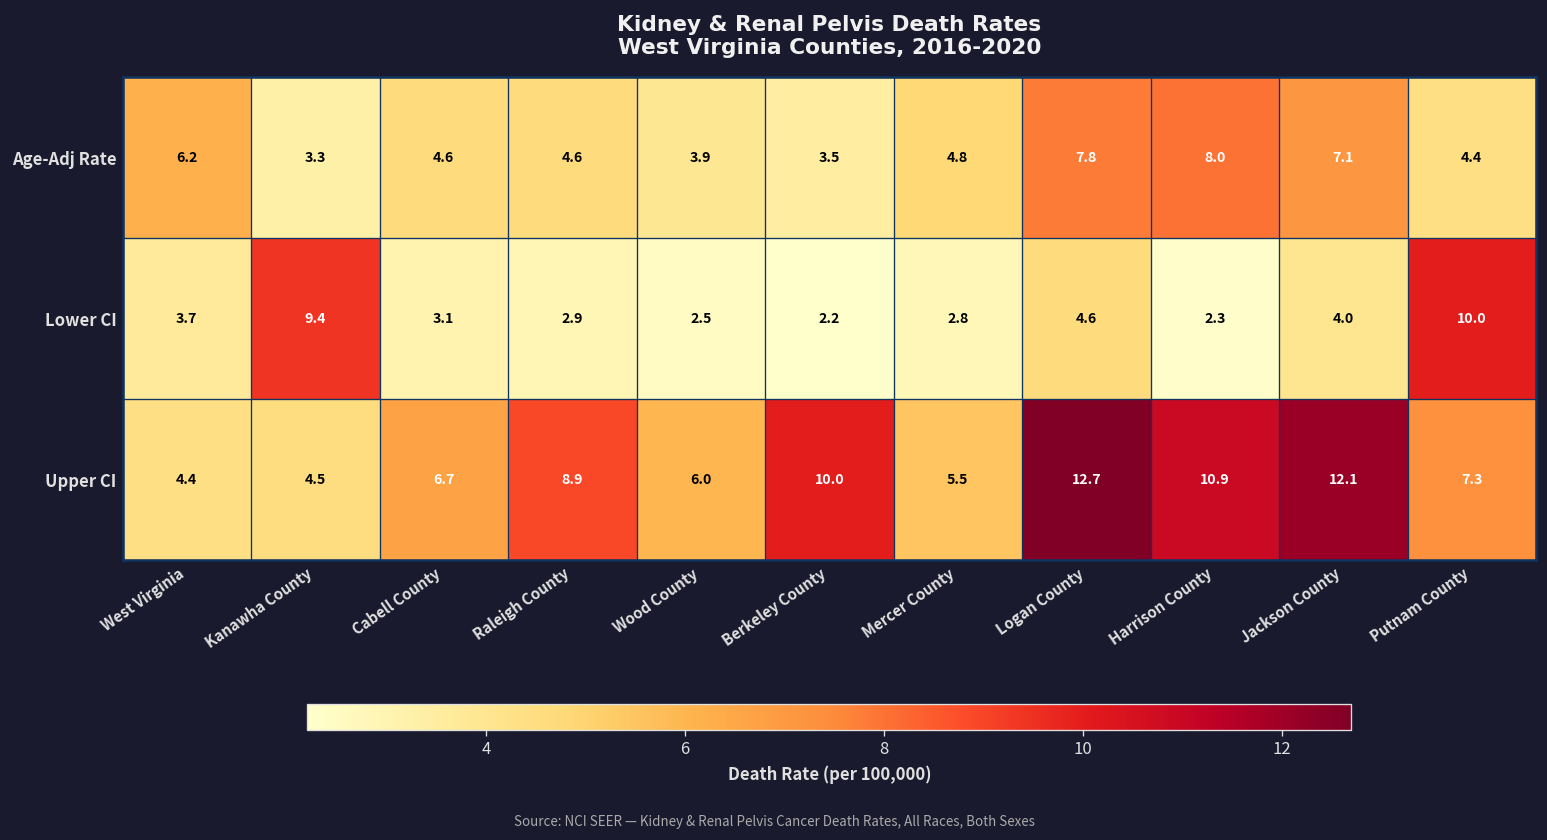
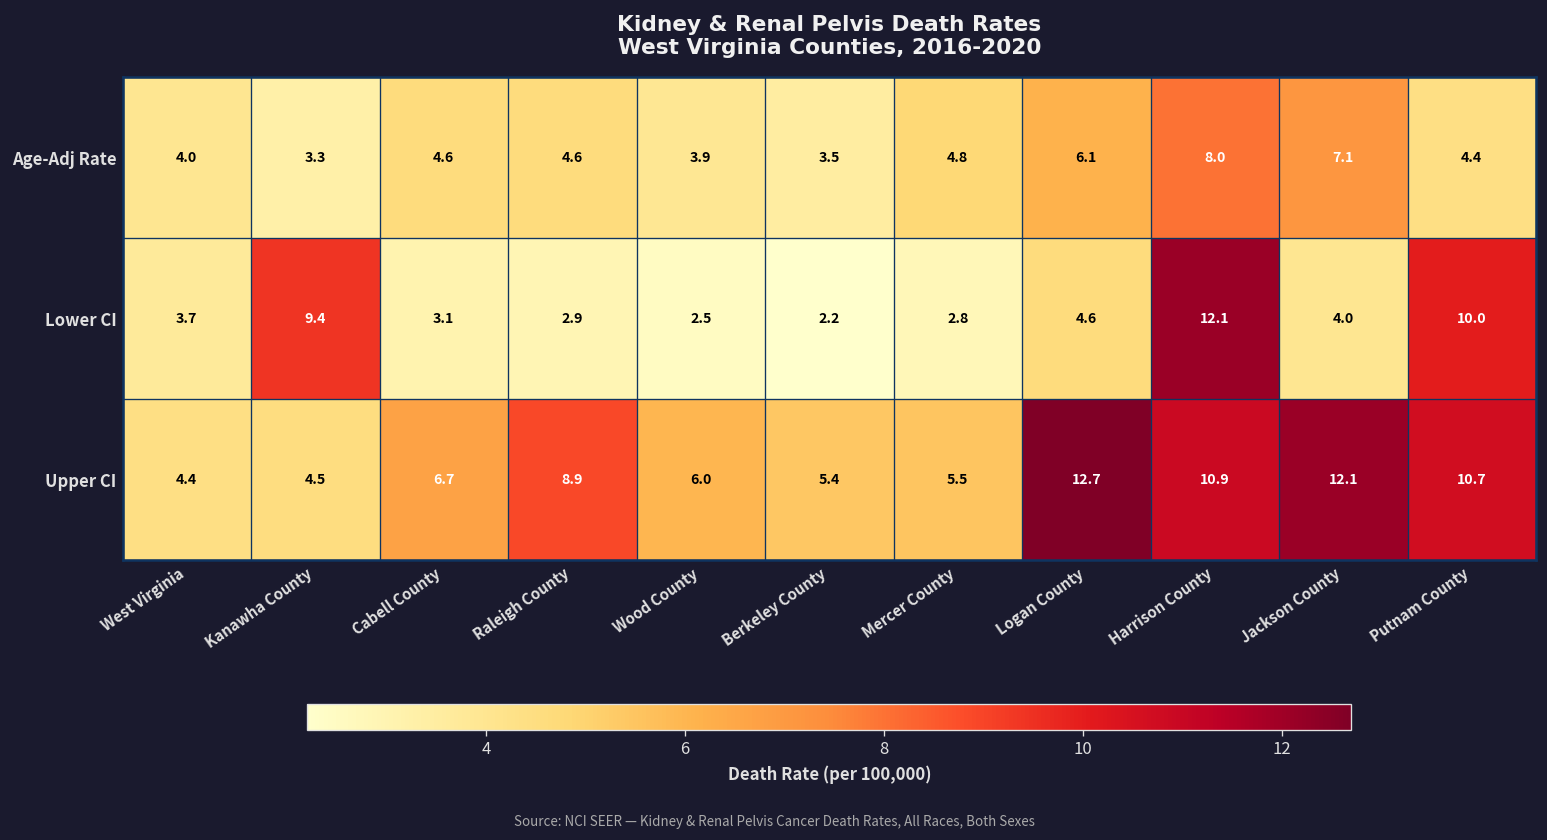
  {
    "Age-Adj Rate": {
-     "West Virginia": 6.2,
+     "West Virginia": 4.0,
      "Kanawha County": 3.3,
      "Cabell County": 4.6,
      "Raleigh County": 4.6,
      "Wood County": 3.9,
      "Berkeley County": 3.5,
      "Mercer County": 4.8,
-     "Logan County": 7.8,
+     "Logan County": 6.1,
      "Harrison County": 8.0,
      "Jackson County": 7.1,
      "Putnam County": 4.4
    },
    "Lower CI": {
      "West Virginia": 3.7,
      "Kanawha County": 9.4,
      "Cabell County": 3.1,
      "Raleigh County": 2.9,
      "Wood County": 2.5,
      "Berkeley County": 2.2,
      "Mercer County": 2.8,
      "Logan County": 4.6,
-     "Harrison County": 2.3,
+     "Harrison County": 12.1,
      "Jackson County": 4.0,
      "Putnam County": 10.0
    },
    "Upper CI": {
      "West Virginia": 4.4,
      "Kanawha County": 4.5,
      "Cabell County": 6.7,
      "Raleigh County": 8.9,
      "Wood County": 6.0,
-     "Berkeley County": 10.0,
+     "Berkeley County": 5.4,
      "Mercer County": 5.5,
      "Logan County": 12.7,
      "Harrison County": 10.9,
      "Jackson County": 12.1,
-     "Putnam County": 7.3
+     "Putnam County": 10.7
    }
  }
